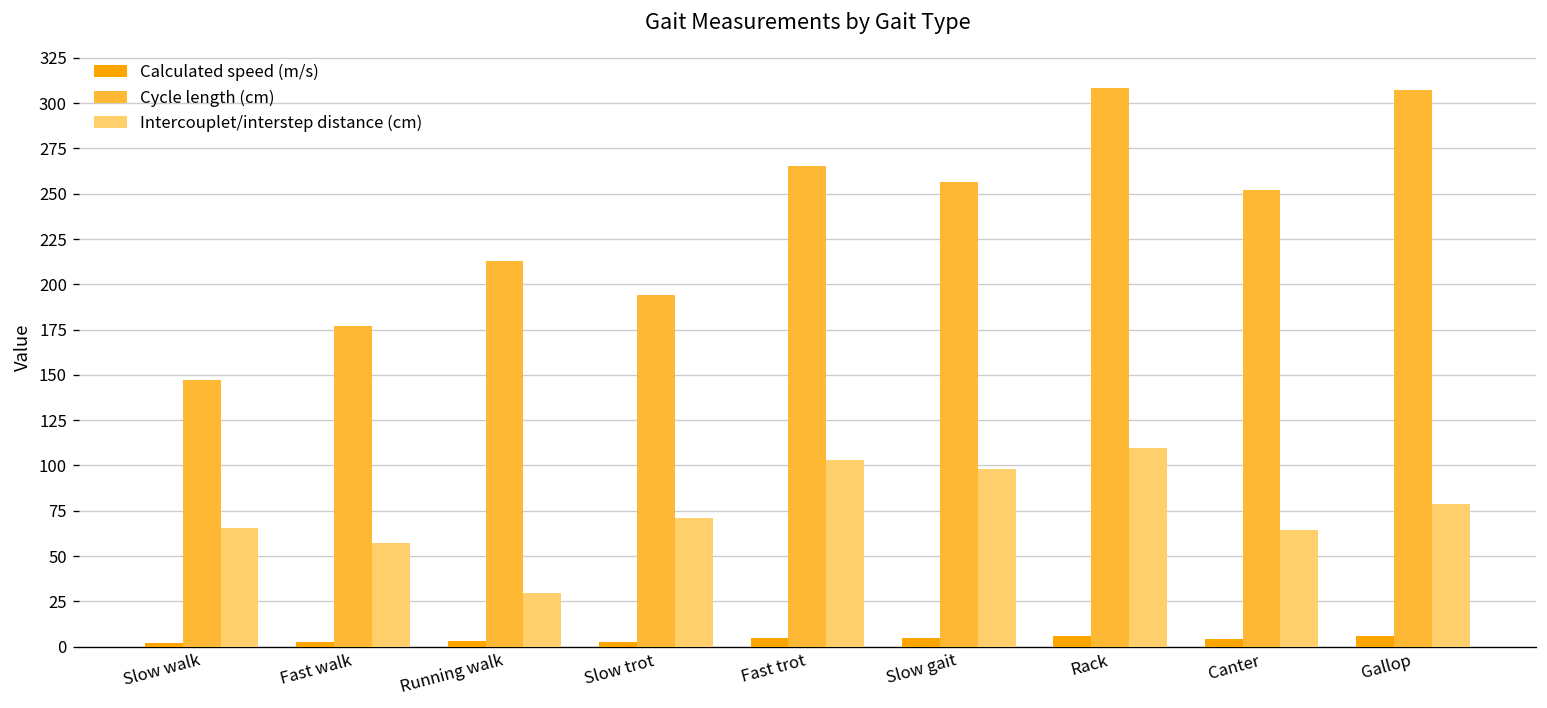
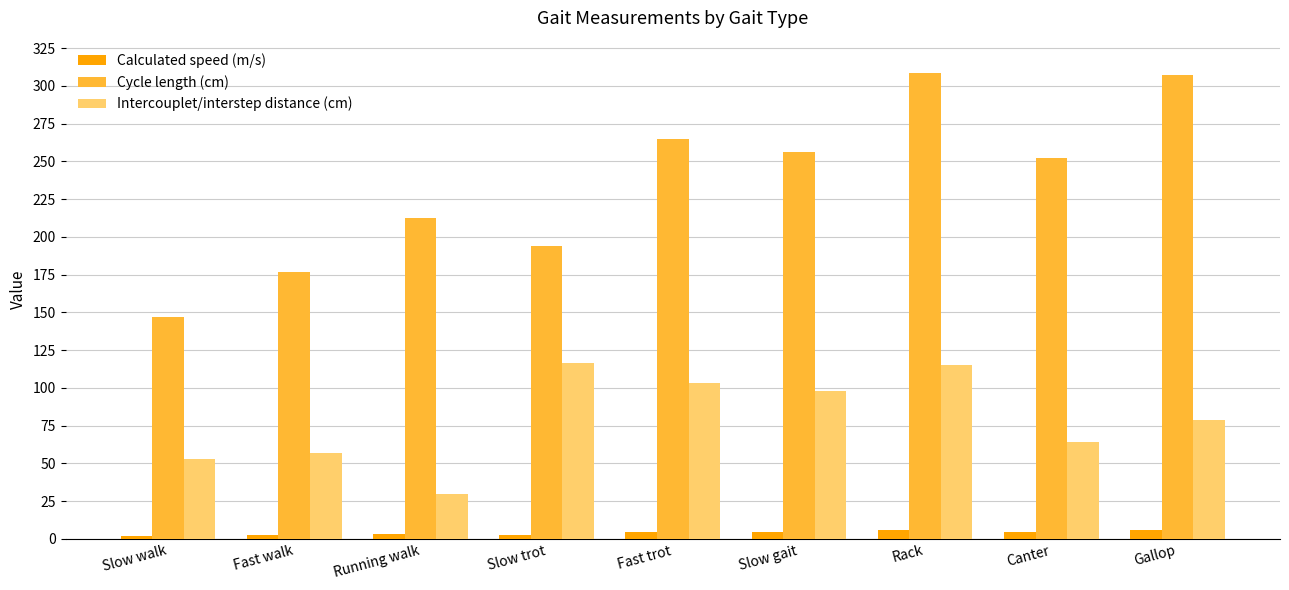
  {
    "Intercouplet/interstep distance (cm)": {
-     "Slow walk": 66,
+     "Slow walk": 53,
      "Fast walk": 57,
      "Running walk": 30,
-     "Slow trot": 71,
+     "Slow trot": 117,
      "Fast trot": 103,
      "Slow gait": 98,
-     "Rack": 110,
+     "Rack": 115,
      "Canter": 64,
      "Gallop": 79
    }
  }
